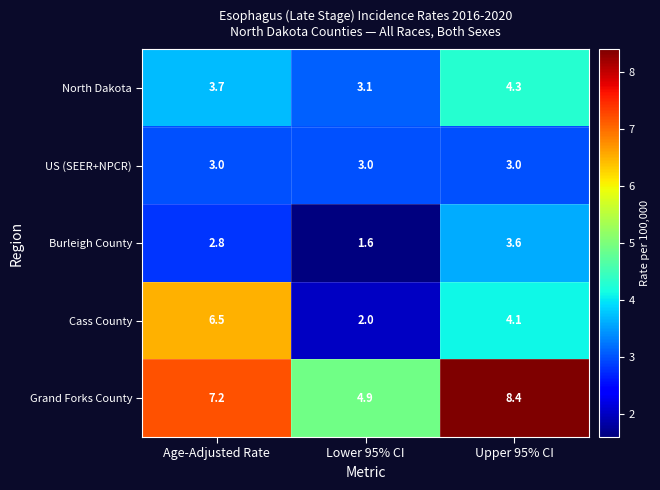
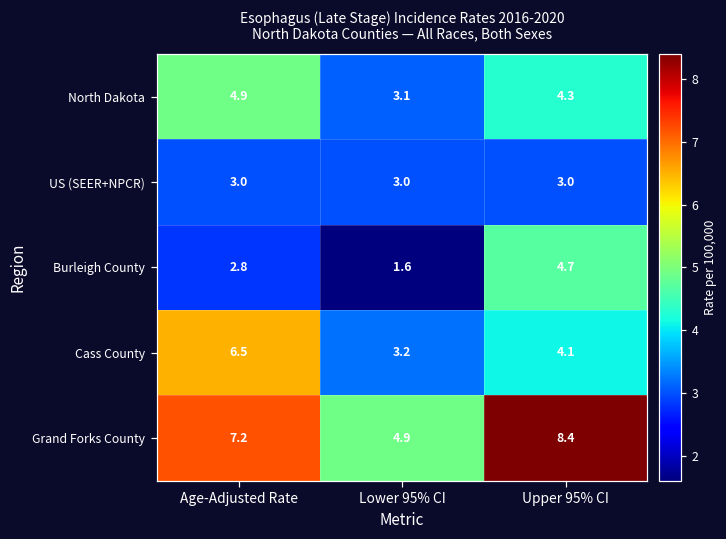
  {
    "North Dakota": {
-     "Age-Adjusted Rate": 3.7,
+     "Age-Adjusted Rate": 4.9,
      "Lower 95% CI": 3.1,
      "Upper 95% CI": 4.3
    },
    "US (SEER+NPCR)": {
      "Age-Adjusted Rate": 3.0,
      "Lower 95% CI": 3.0,
      "Upper 95% CI": 3.0
    },
    "Burleigh County": {
      "Age-Adjusted Rate": 2.8,
      "Lower 95% CI": 1.6,
-     "Upper 95% CI": 3.6
+     "Upper 95% CI": 4.7
    },
    "Cass County": {
      "Age-Adjusted Rate": 6.5,
-     "Lower 95% CI": 2.0,
+     "Lower 95% CI": 3.2,
      "Upper 95% CI": 4.1
    },
    "Grand Forks County": {
      "Age-Adjusted Rate": 7.2,
      "Lower 95% CI": 4.9,
      "Upper 95% CI": 8.4
    }
  }
